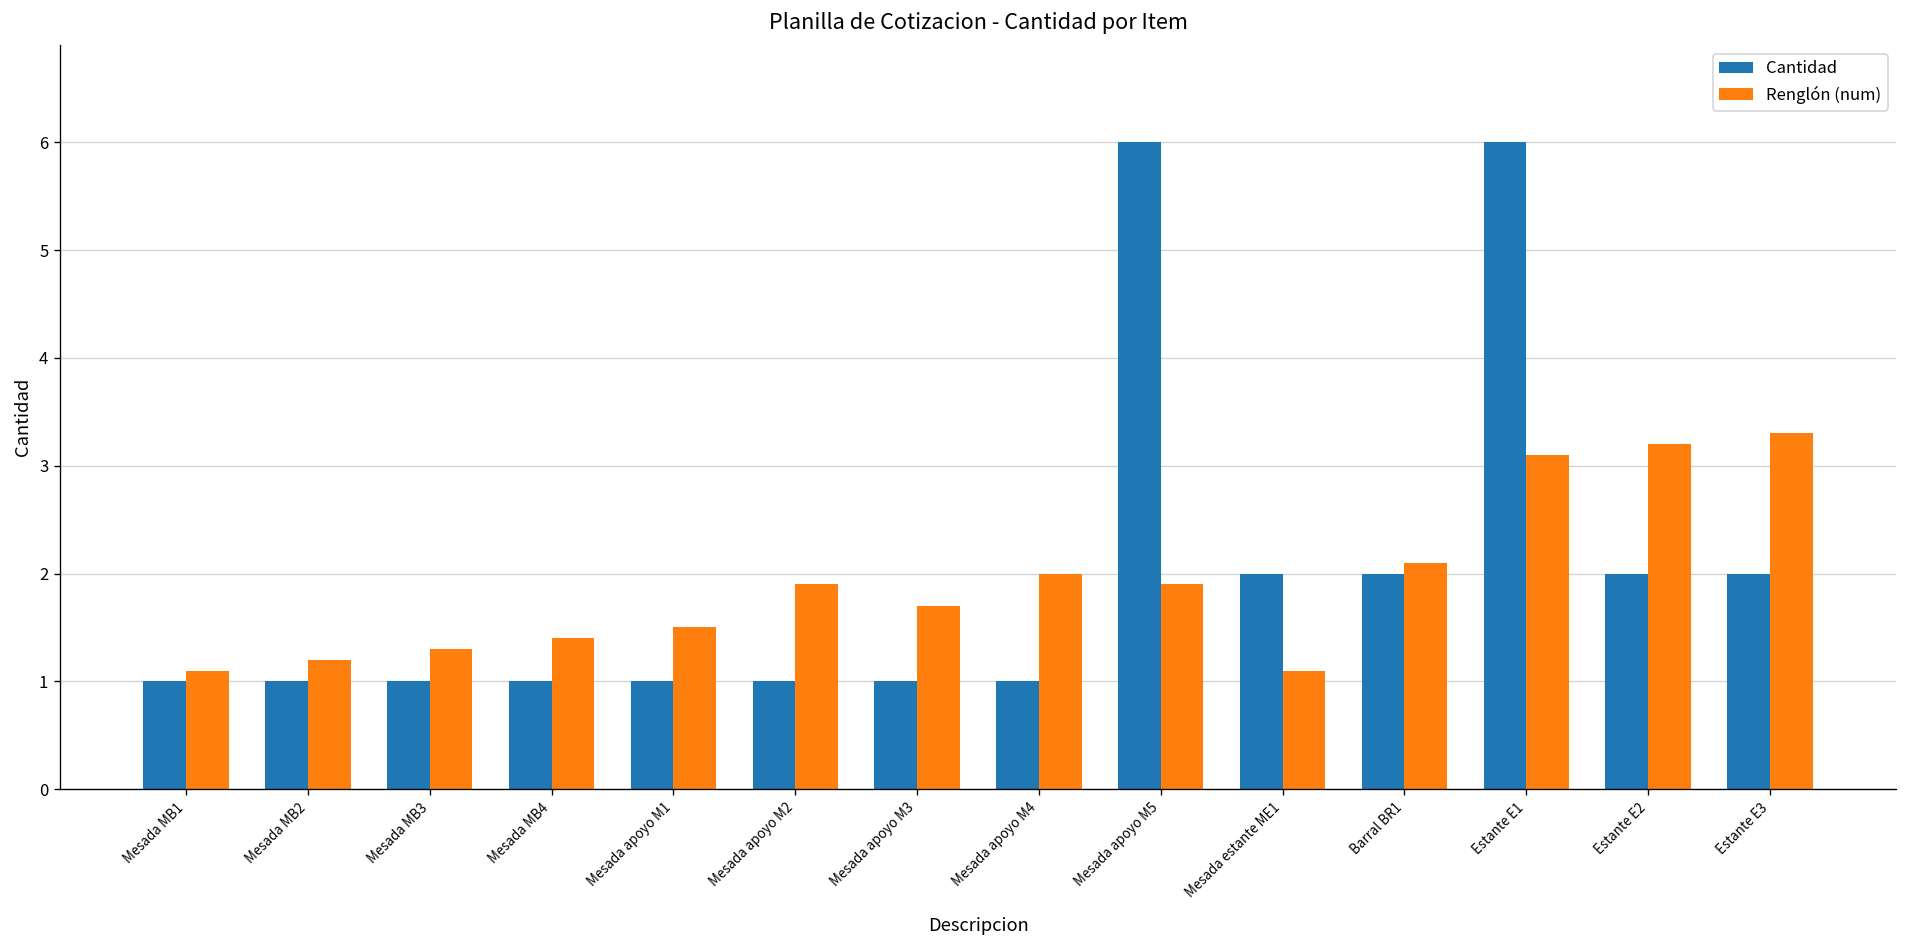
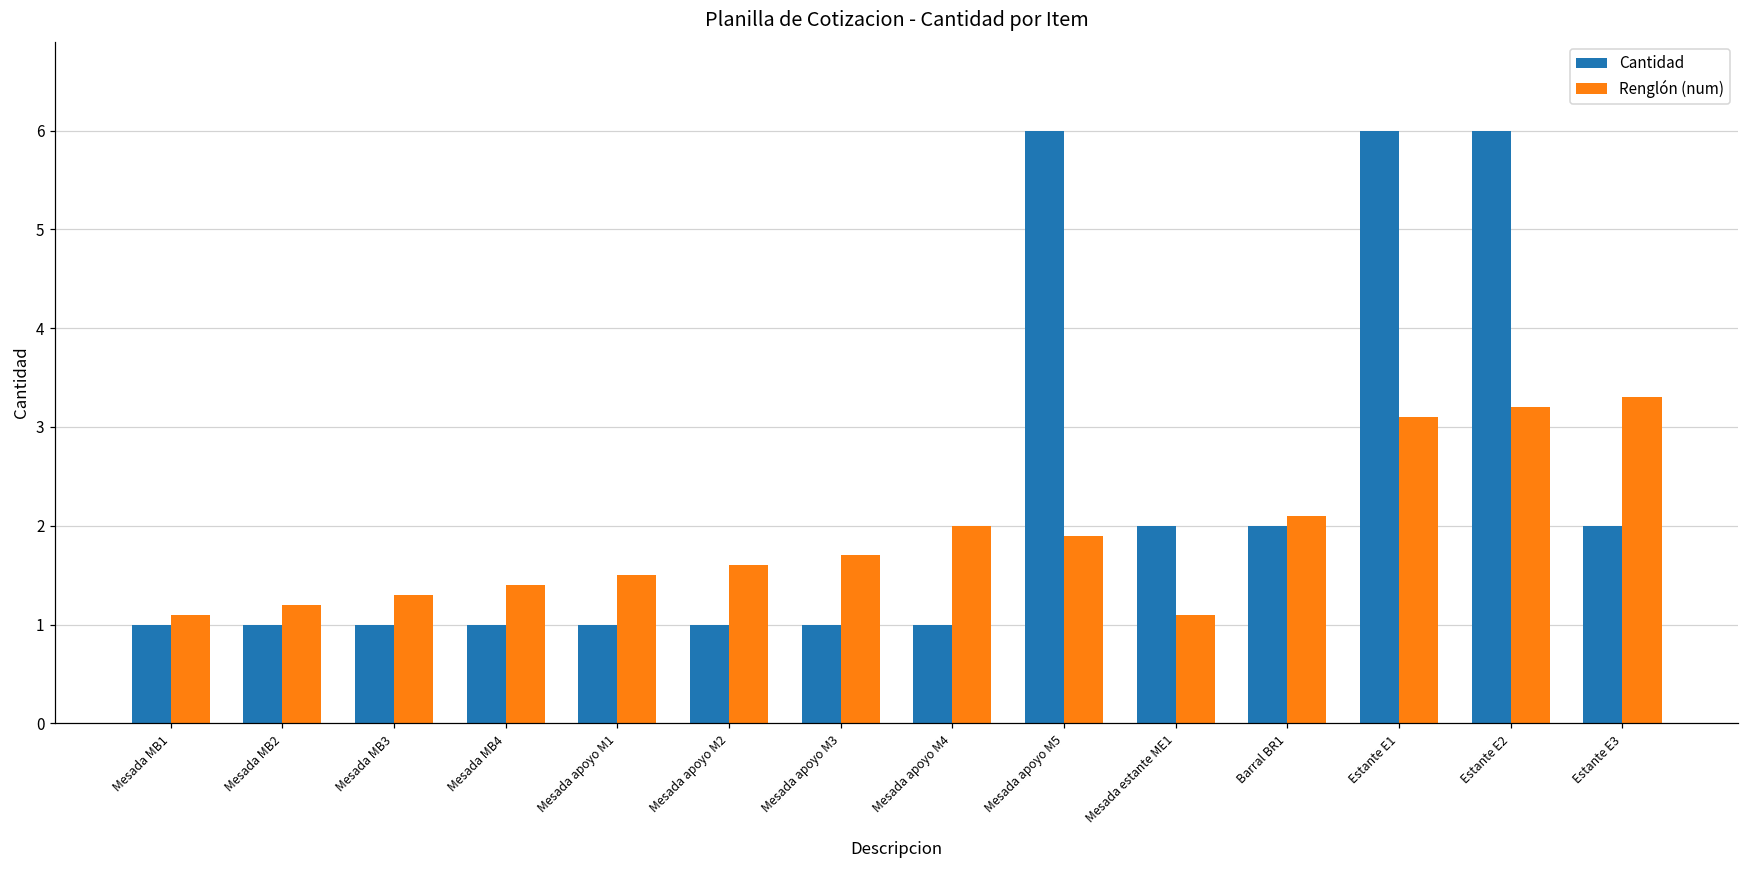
  {
    "Cantidad": {
      "Mesada MB1": 1,
      "Mesada MB2": 1,
      "Mesada MB3": 1,
      "Mesada MB4": 1,
      "Mesada apoyo M1": 1,
      "Mesada apoyo M2": 1,
      "Mesada apoyo M3": 1,
      "Mesada apoyo M4": 1,
      "Mesada apoyo M5": 6,
      "Mesada estante ME1": 2,
      "Barral BR1": 2,
      "Estante E1": 6,
-     "Estante E2": 2,
+     "Estante E2": 6,
      "Estante E3": 2
    },
    "Renglón (num)": {
      "Mesada MB1": 1.1,
      "Mesada MB2": 1.2,
      "Mesada MB3": 1.3,
      "Mesada MB4": 1.4,
      "Mesada apoyo M1": 1.5,
-     "Mesada apoyo M2": 1.9,
+     "Mesada apoyo M2": 1.6,
      "Mesada apoyo M3": 1.7,
      "Mesada apoyo M4": 2.0,
      "Mesada apoyo M5": 1.9,
      "Mesada estante ME1": 1.1,
      "Barral BR1": 2.1,
      "Estante E1": 3.1,
      "Estante E2": 3.2,
      "Estante E3": 3.3
    }
  }
